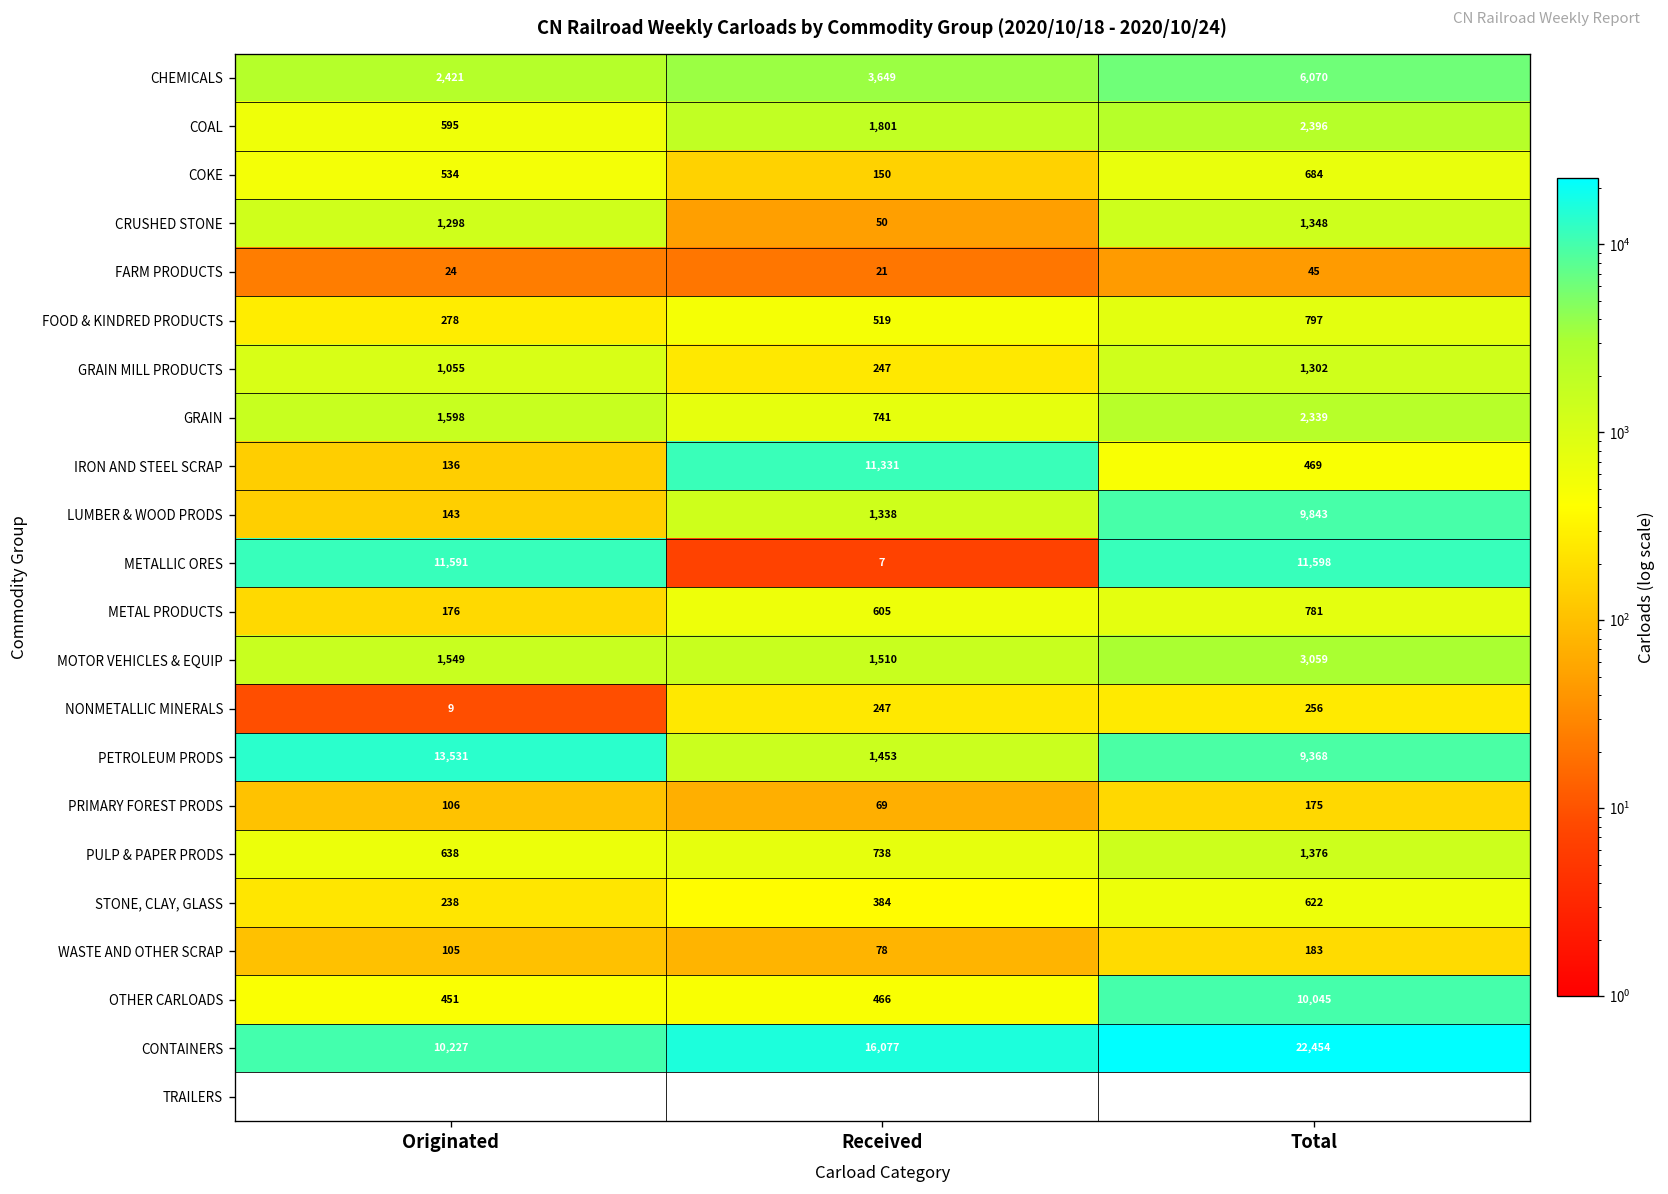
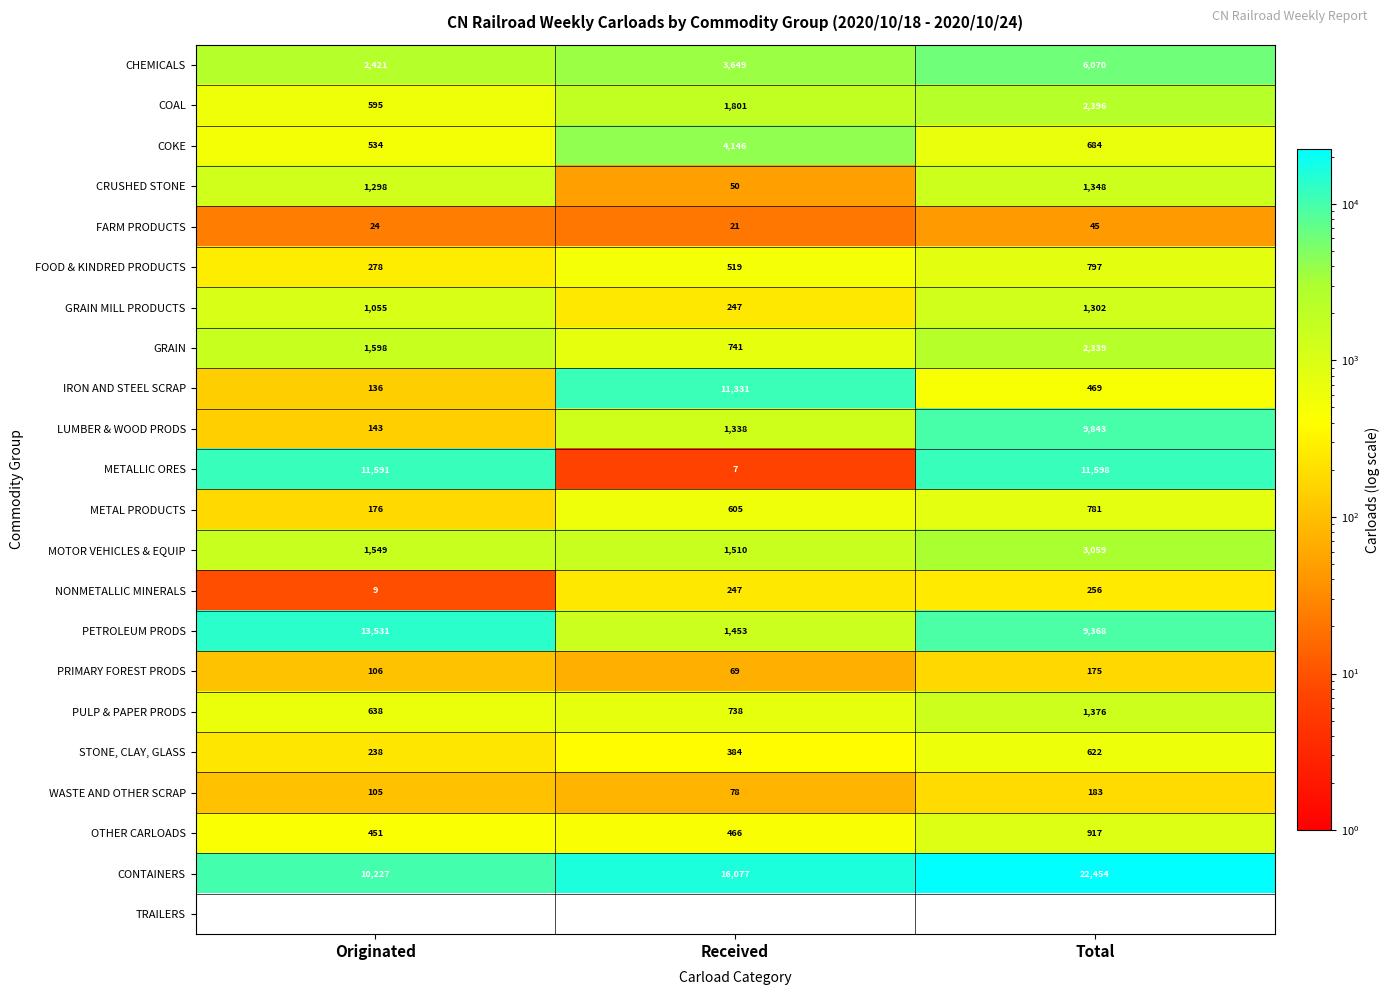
  {
    "CHEMICALS": {
      "Originated": "2,421",
      "Received": "3,649",
      "Total": "6,070"
    },
    "COAL": {
      "Originated": "595",
      "Received": "1,801",
      "Total": "2,396"
    },
    "COKE": {
      "Originated": "534",
-     "Received": "150",
+     "Received": "4,146",
      "Total": "684"
    },
    "CRUSHED STONE": {
      "Originated": "1,298",
      "Received": "50",
      "Total": "1,348"
    },
    "FARM PRODUCTS": {
      "Originated": "24",
      "Received": "21",
      "Total": "45"
    },
    "FOOD & KINDRED PRODUCTS": {
      "Originated": "278",
      "Received": "519",
      "Total": "797"
    },
    "GRAIN MILL PRODUCTS": {
      "Originated": "1,055",
      "Received": "247",
      "Total": "1,302"
    },
    "GRAIN": {
      "Originated": "1,598",
      "Received": "741",
      "Total": "2,339"
    },
    "IRON AND STEEL SCRAP": {
      "Originated": "136",
      "Received": "11,331",
      "Total": "469"
    },
    "LUMBER & WOOD PRODS": {
      "Originated": "143",
      "Received": "1,338",
      "Total": "9,843"
    },
    "METALLIC ORES": {
      "Originated": "11,591",
      "Received": "7",
      "Total": "11,598"
    },
    "METAL PRODUCTS": {
      "Originated": "176",
      "Received": "605",
      "Total": "781"
    },
    "MOTOR VEHICLES & EQUIP": {
      "Originated": "1,549",
      "Received": "1,510",
      "Total": "3,059"
    },
    "NONMETALLIC MINERALS": {
      "Originated": "9",
      "Received": "247",
      "Total": "256"
    },
    "PETROLEUM PRODS": {
      "Originated": "13,531",
      "Received": "1,453",
      "Total": "9,368"
    },
    "PRIMARY FOREST PRODS": {
      "Originated": "106",
      "Received": "69",
      "Total": "175"
    },
    "PULP & PAPER PRODS": {
      "Originated": "638",
      "Received": "738",
      "Total": "1,376"
    },
    "STONE, CLAY, GLASS": {
      "Originated": "238",
      "Received": "384",
      "Total": "622"
    },
    "WASTE AND OTHER SCRAP": {
      "Originated": "105",
      "Received": "78",
      "Total": "183"
    },
    "OTHER CARLOADS": {
      "Originated": "451",
      "Received": "466",
-     "Total": "10,045"
+     "Total": "917"
    },
    "CONTAINERS": {
      "Originated": "10,227",
      "Received": "16,077",
      "Total": "22,454"
    }
  }
